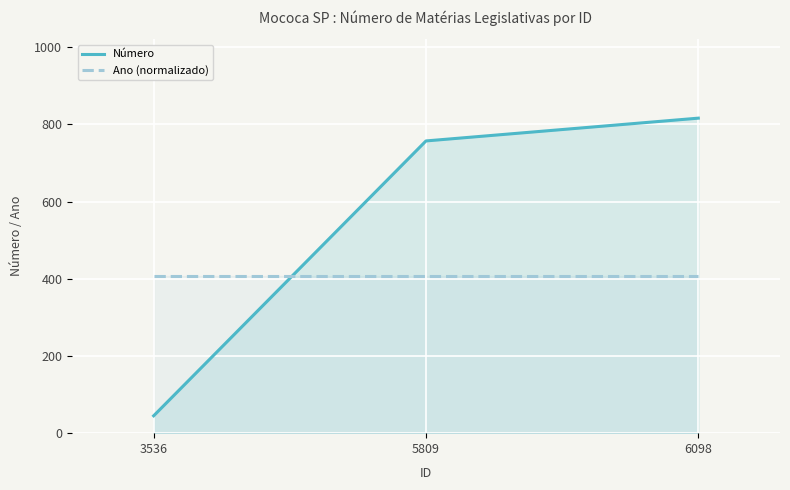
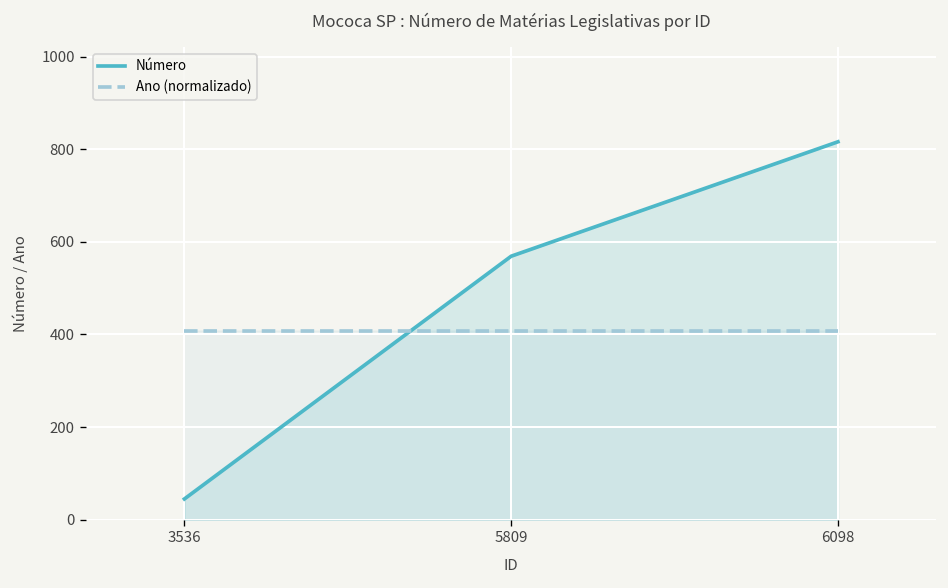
  {
    "Número": {
      "3536": 50,
-     "5809": 760,
+     "5809": 570,
      "6098": 820
    },
    "Ano (normalizado)": {
      "3536": 410,
      "5809": 410,
      "6098": 410
    }
  }
